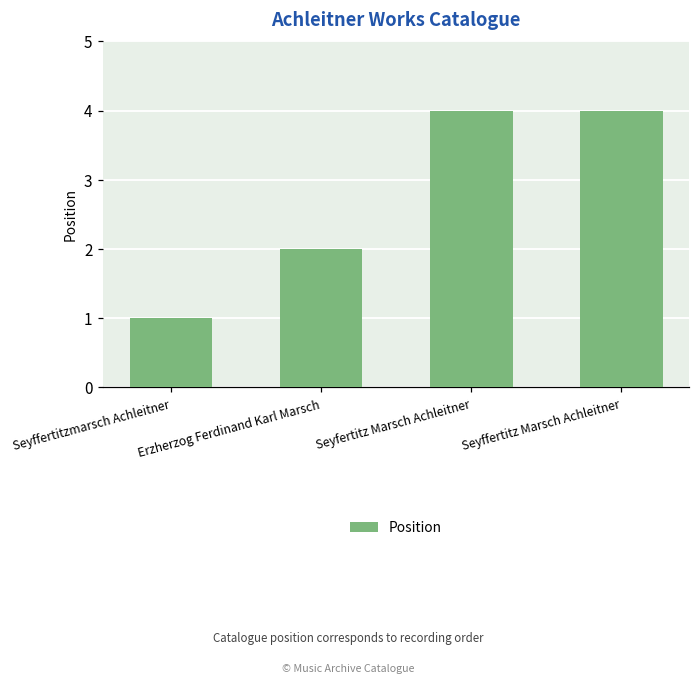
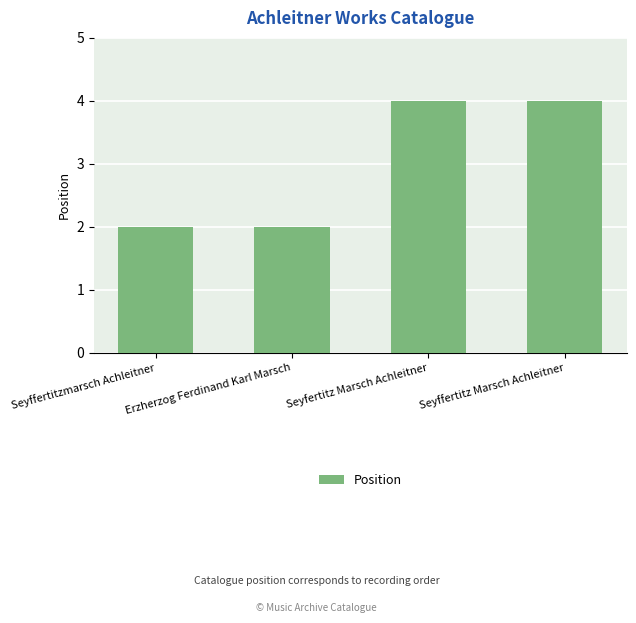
  {
-   "Seyffertitzmarsch Achleitner": 1,
+   "Seyffertitzmarsch Achleitner": 2,
    "Erzherzog Ferdinand Karl Marsch": 2,
    "Seyfertitz Marsch Achleitner": 4,
    "Seyffertitz Marsch Achleitner": 4
  }
